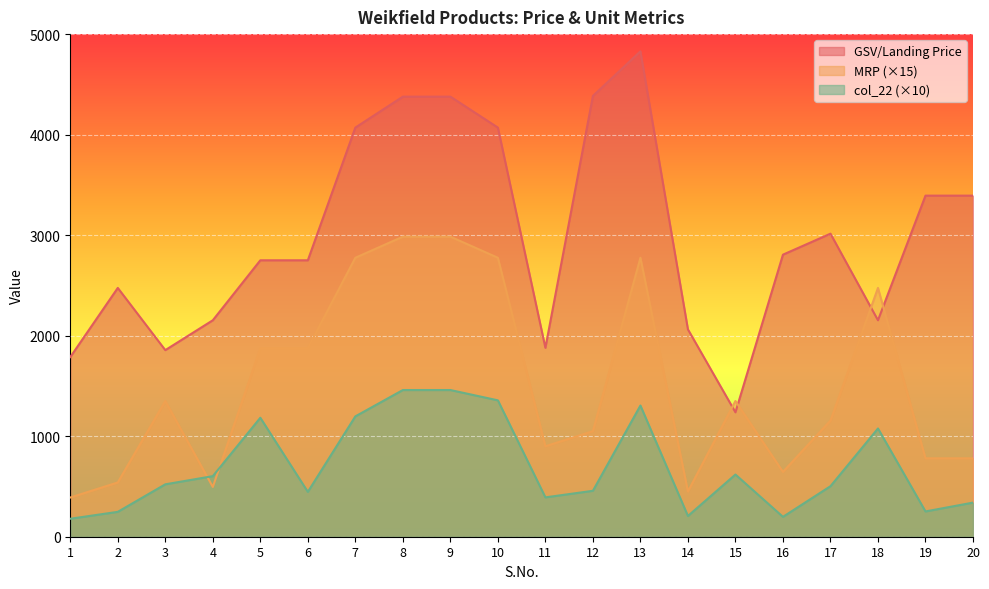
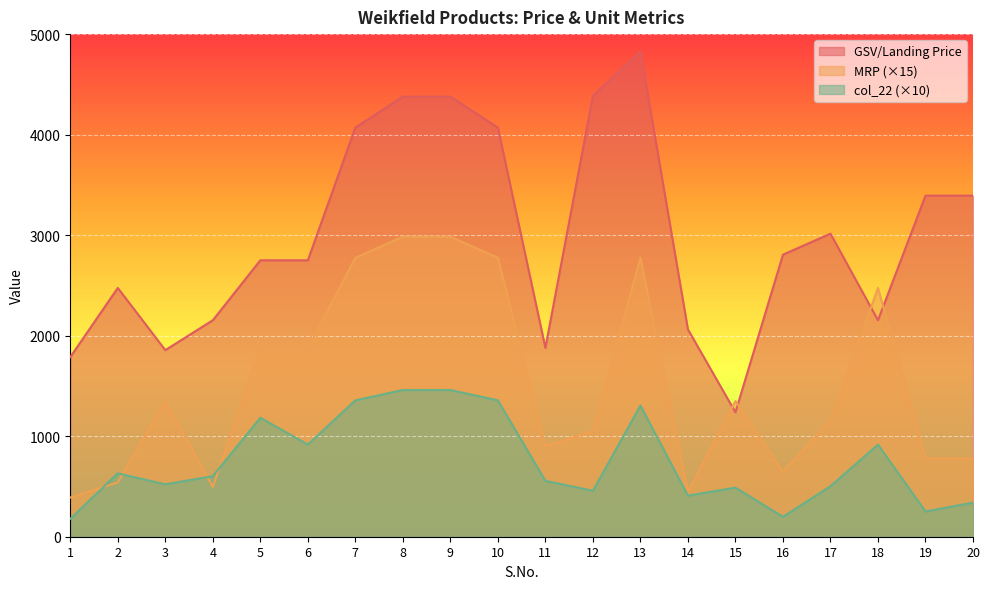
  {
    "col_22 (×10)": {
      "1": 180,
-     "2": 250,
+     "2": 630,
      "3": 520,
      "4": 600,
      "5": 1180,
-     "6": 450,
-     "7": 1200,
+     "6": 920,
+     "7": 1360,
      "8": 1460,
      "9": 1460,
      "10": 1360,
-     "11": 390,
+     "11": 560,
      "12": 460,
      "13": 1310,
-     "14": 210,
-     "15": 620,
+     "14": 410,
+     "15": 490,
      "16": 200,
      "17": 500,
-     "18": 1080,
+     "18": 920,
      "19": 250,
      "20": 340
    }
  }
